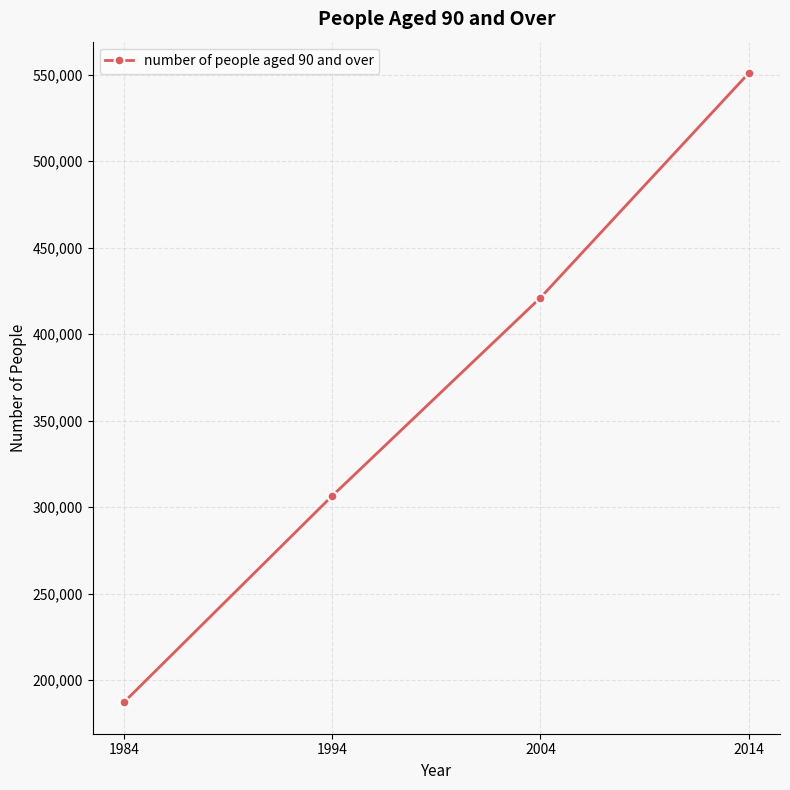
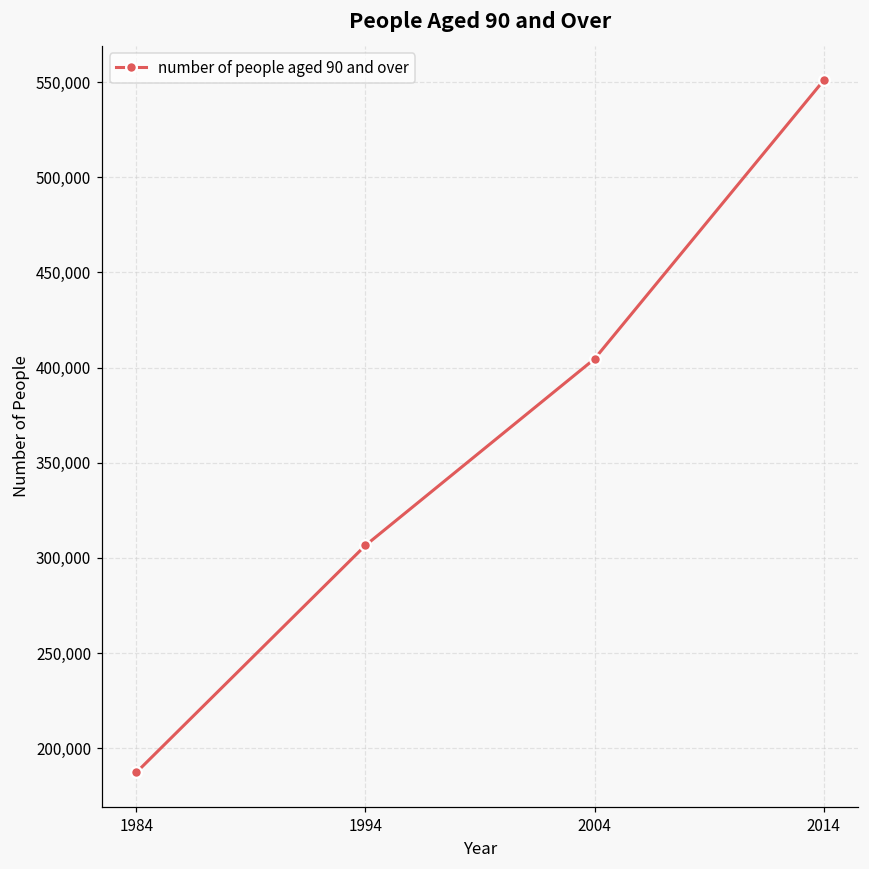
  {
    "1984": "187,000",
    "1994": "307,000",
-   "2004": "421,000",
+   "2004": "405,000",
    "2014": "551,000"
  }
